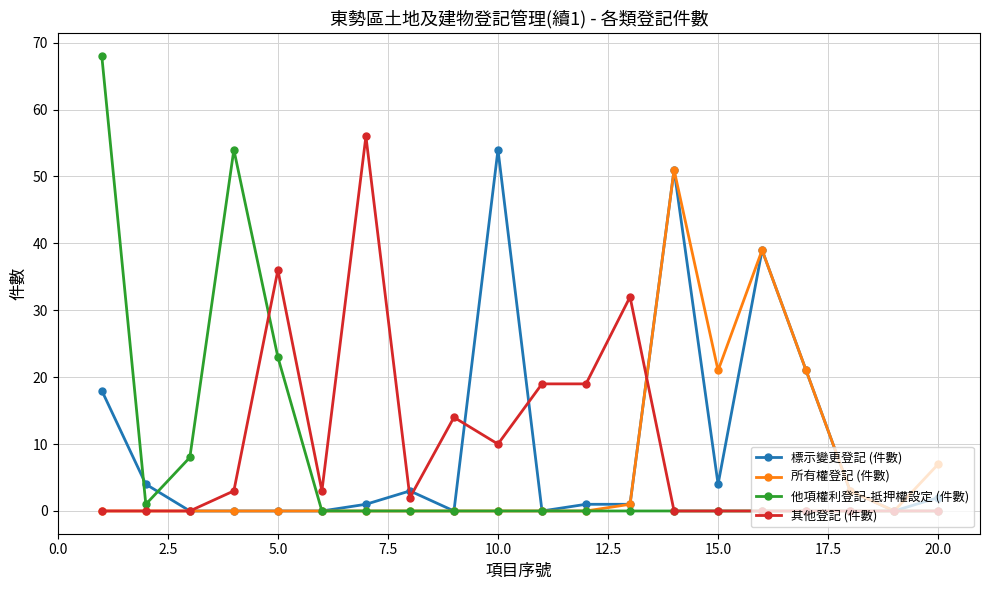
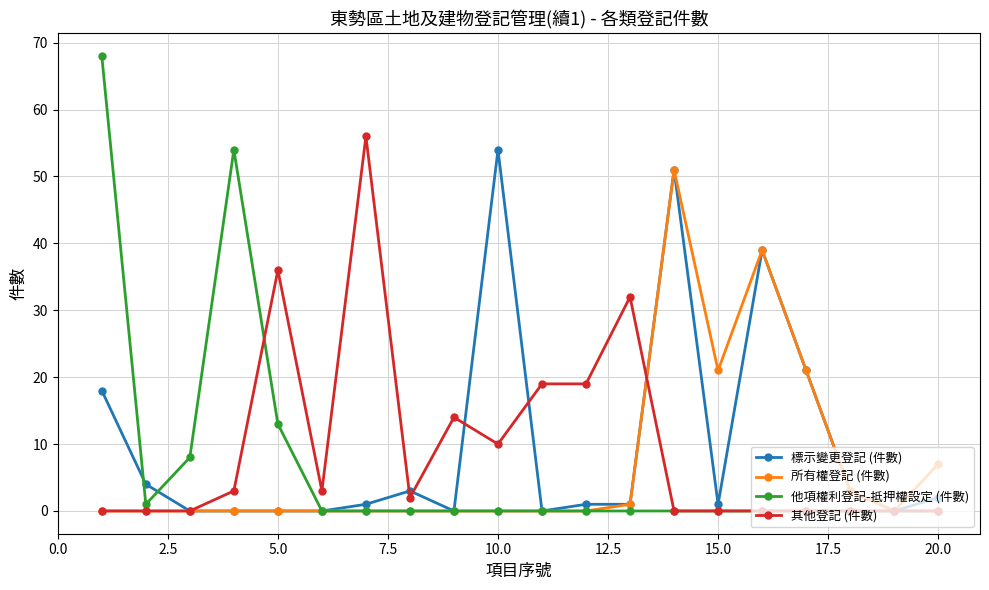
  {
    "標示變更登記 (件數)": {
      "10.0": 54,
-     "15.0": 4
+     "15.0": 1
    },
    "所有權登記 (件數)": {
      "15.0": 21
    },
    "他項權利登記-抵押權設定 (件數)": {
-     "5.0": 23
+     "5.0": 13
    },
    "其他登記 (件數)": {
      "5.0": 36,
      "10.0": 10
    }
  }
